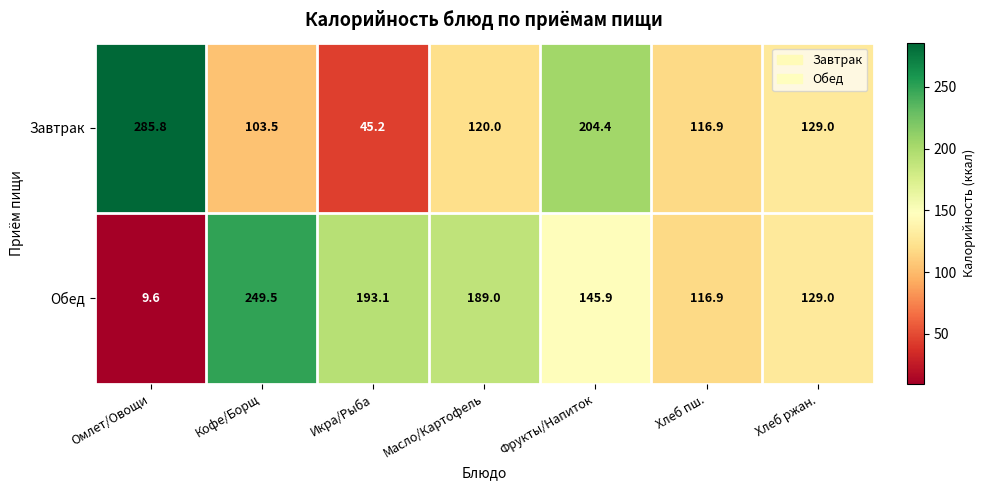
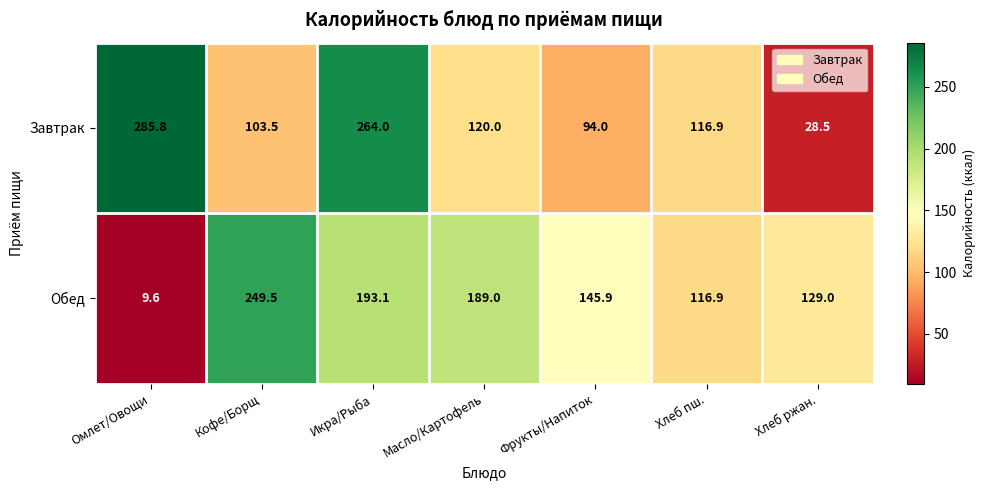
  {
    "Завтрак": {
      "Омлет/Овощи": 285.8,
      "Кофе/Борщ": 103.5,
-     "Икра/Рыба": 45.2,
+     "Икра/Рыба": 264.0,
      "Масло/Картофель": 120.0,
-     "Фрукты/Напиток": 204.4,
+     "Фрукты/Напиток": 94.0,
      "Хлеб пш.": 116.9,
-     "Хлеб ржан.": 129.0
+     "Хлеб ржан.": 28.5
    },
    "Обед": {
      "Омлет/Овощи": 9.6,
      "Кофе/Борщ": 249.5,
      "Икра/Рыба": 193.1,
      "Масло/Картофель": 189.0,
      "Фрукты/Напиток": 145.9,
      "Хлеб пш.": 116.9,
      "Хлеб ржан.": 129.0
    }
  }
